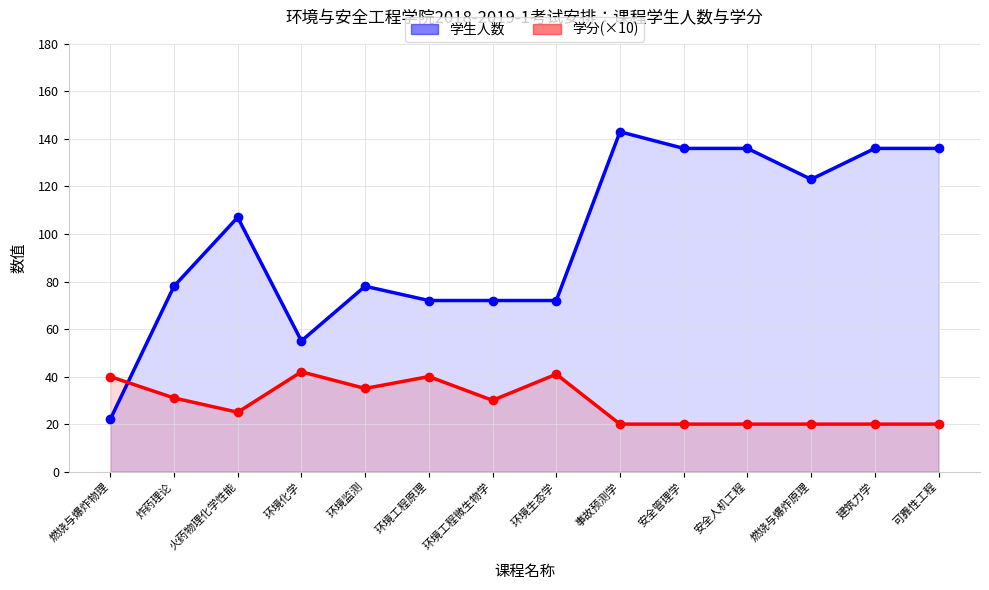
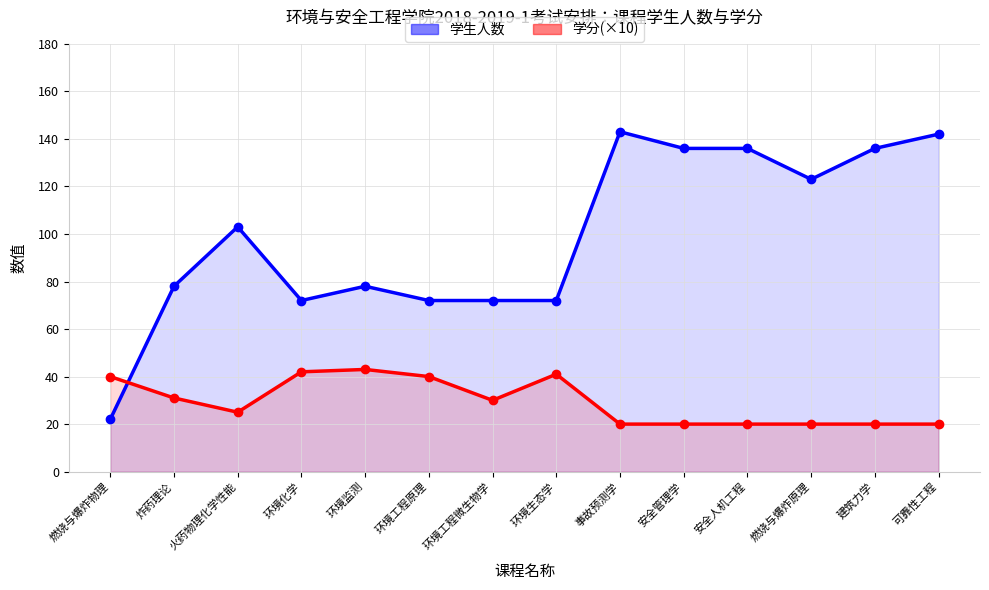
  {
    "学生人数": {
      "燃烧与爆炸物理": 22,
      "炸药理论": 78,
-     "火药物理化学性能": 107,
-     "环境化学": 55,
+     "火药物理化学性能": 103,
+     "环境化学": 72,
      "环境监测": 78,
      "环境工程原理": 72,
      "环境工程微生物学": 72,
      "环境生态学": 72,
      "事故预测学": 143,
      "安全管理学": 136,
      "安全人机工程": 136,
      "燃烧与爆炸原理": 123,
      "建筑力学": 136,
-     "可靠性工程": 136
+     "可靠性工程": 142
    },
    "学分(×10)": {
      "燃烧与爆炸物理": 40,
      "炸药理论": 31,
      "火药物理化学性能": 25,
      "环境化学": 42,
-     "环境监测": 35,
+     "环境监测": 43,
      "环境工程原理": 40,
      "环境工程微生物学": 30,
      "环境生态学": 41,
      "事故预测学": 20,
      "安全管理学": 20,
      "安全人机工程": 20,
      "燃烧与爆炸原理": 20,
      "建筑力学": 20,
      "可靠性工程": 20
    }
  }
